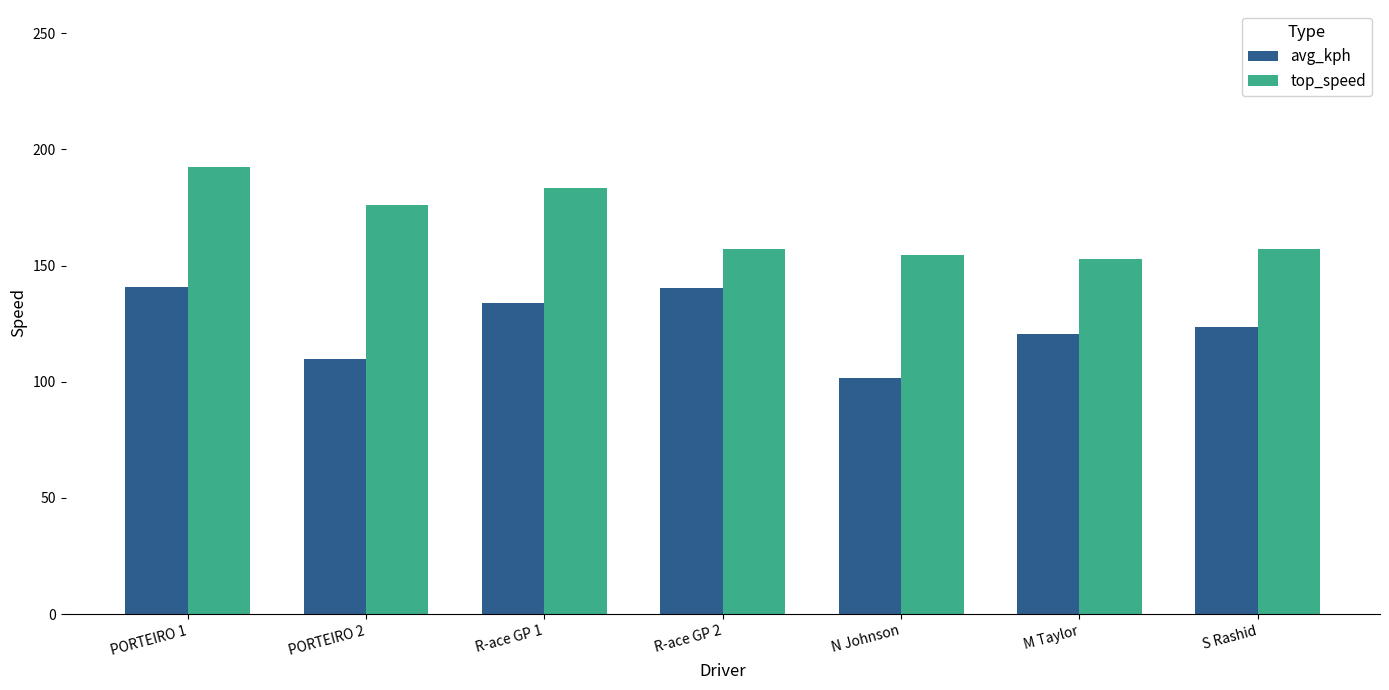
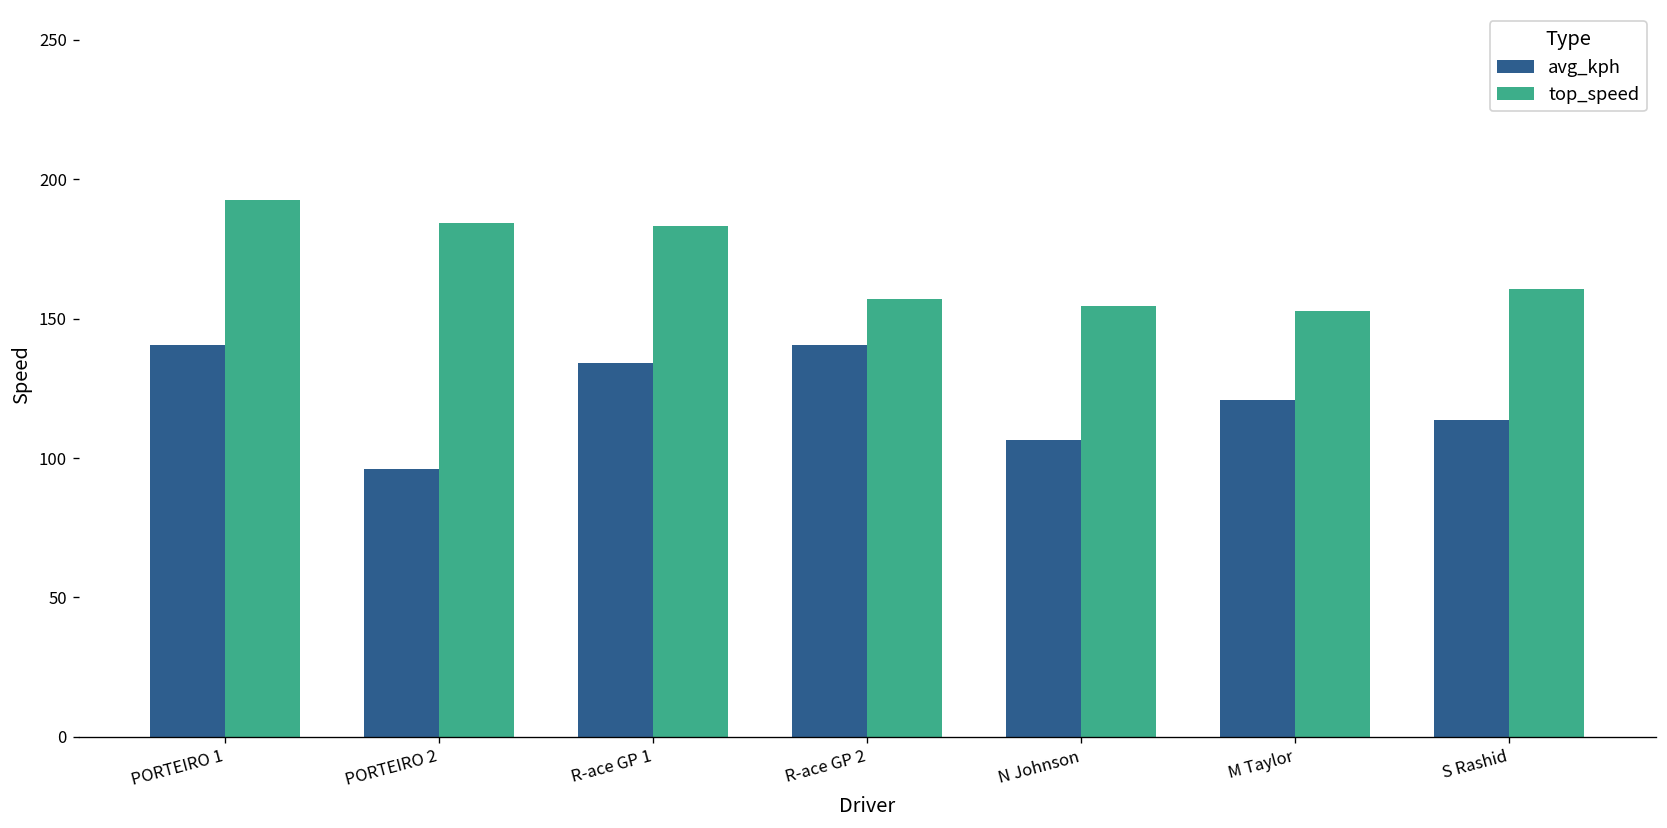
  {
    "avg_kph": {
      "PORTEIRO 1": 141,
-     "PORTEIRO 2": 110,
+     "PORTEIRO 2": 96,
      "R-ace GP 1": 134,
      "R-ace GP 2": 141,
-     "N Johnson": 101,
+     "N Johnson": 106,
      "M Taylor": 121,
-     "S Rashid": 124
+     "S Rashid": 114
    },
    "top_speed": {
      "PORTEIRO 1": 192,
-     "PORTEIRO 2": 176,
+     "PORTEIRO 2": 184,
      "R-ace GP 1": 183,
      "R-ace GP 2": 157,
      "N Johnson": 155,
      "M Taylor": 153,
-     "S Rashid": 157
+     "S Rashid": 161
    }
  }
